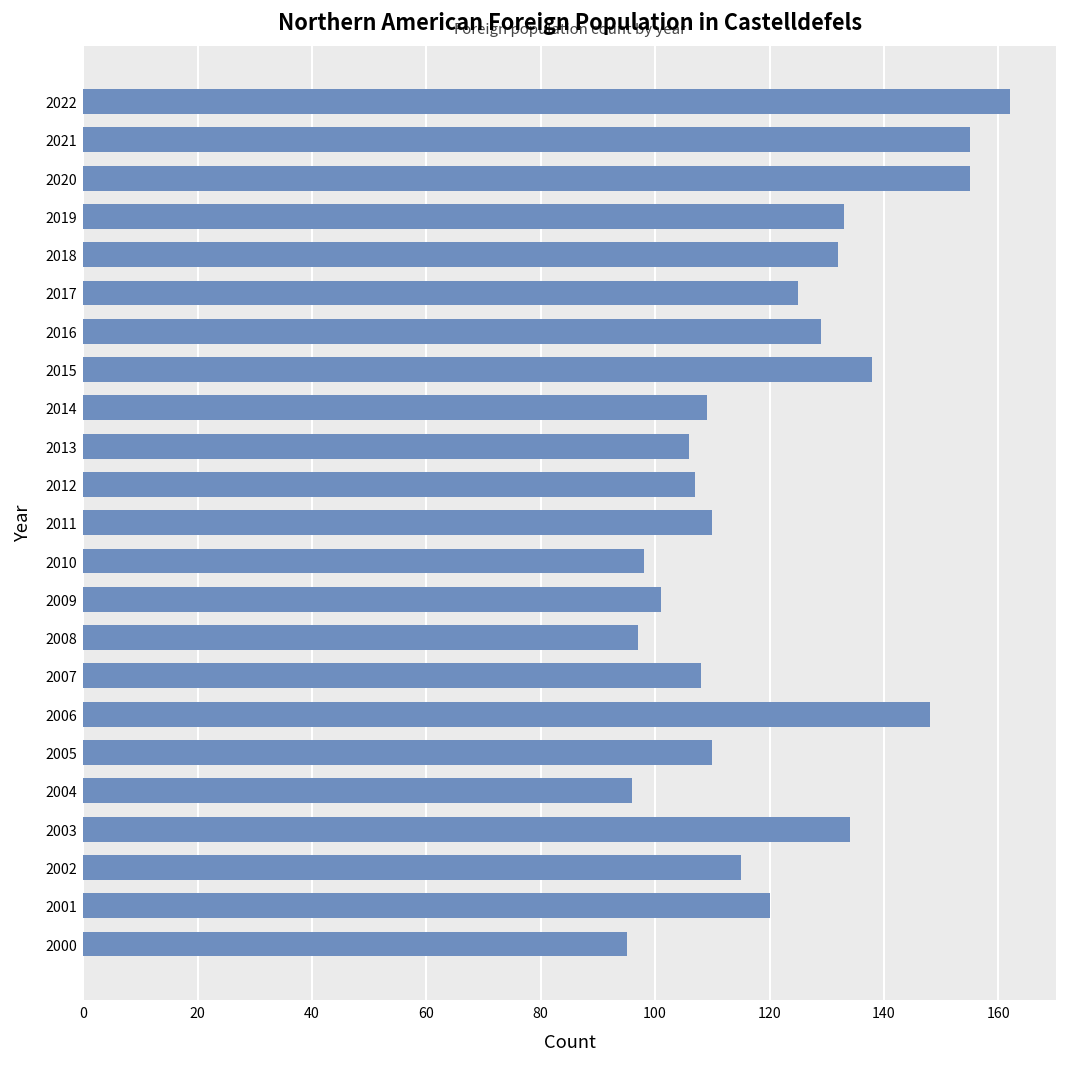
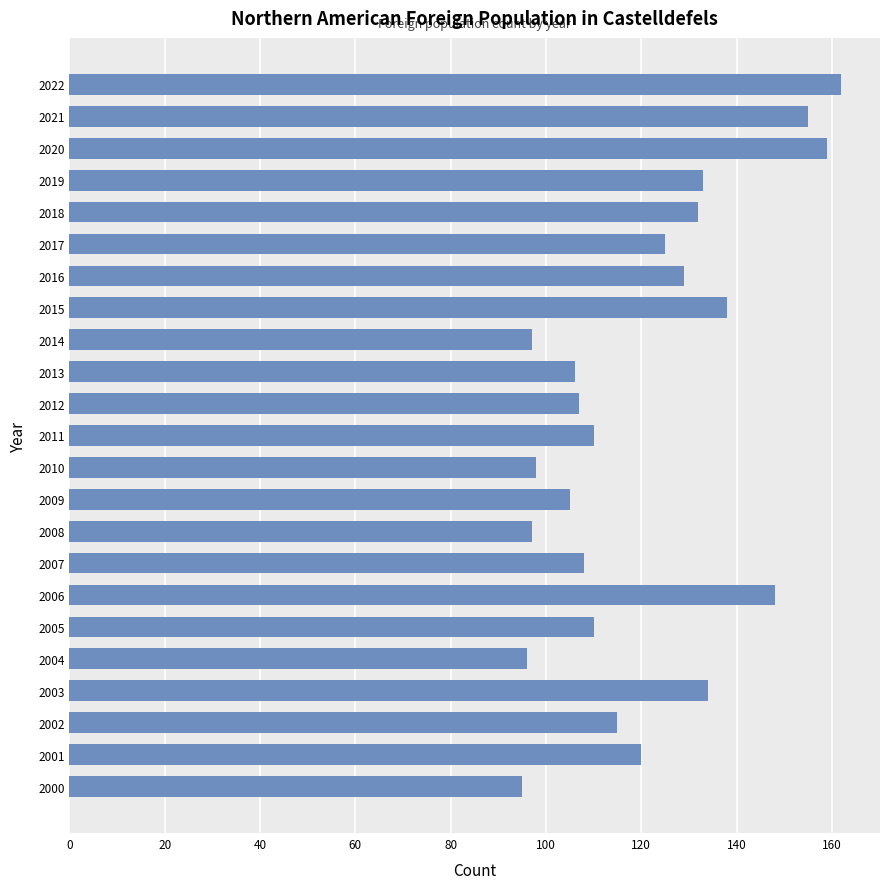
  {
    "2022": 162,
    "2021": 155,
-   "2020": 155,
+   "2020": 159,
    "2019": 133,
    "2018": 132,
    "2017": 125,
    "2016": 129,
    "2015": 138,
-   "2014": 109,
+   "2014": 97,
    "2013": 106,
    "2012": 107,
    "2011": 110,
    "2010": 98,
-   "2009": 101,
+   "2009": 105,
    "2008": 97,
    "2007": 108,
    "2006": 148,
    "2005": 110,
    "2004": 96,
    "2003": 134,
    "2002": 115,
    "2001": 120,
    "2000": 95
  }
